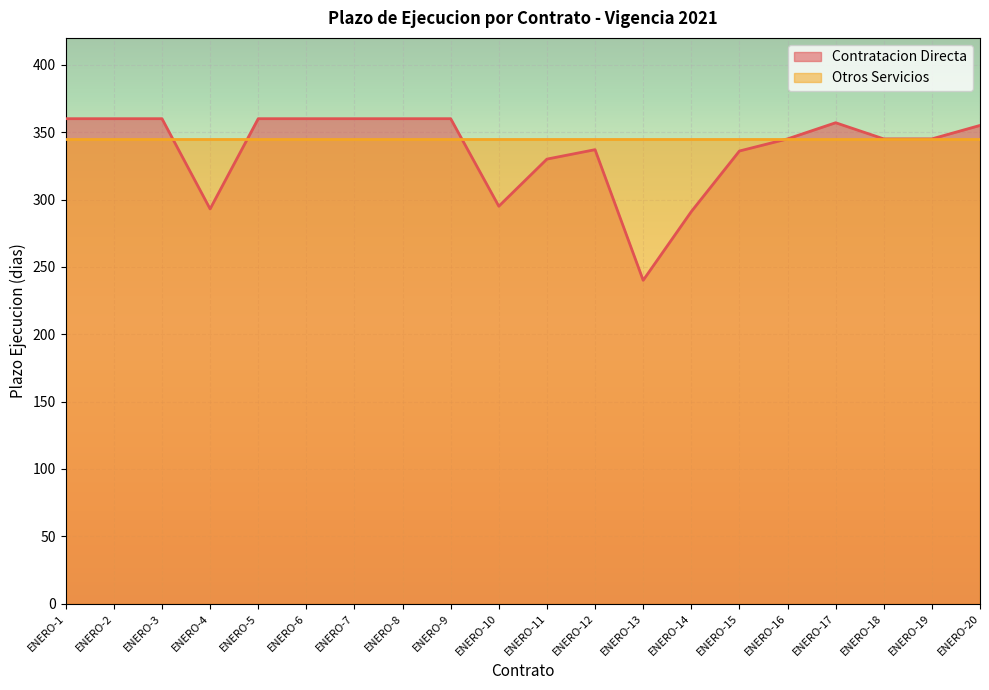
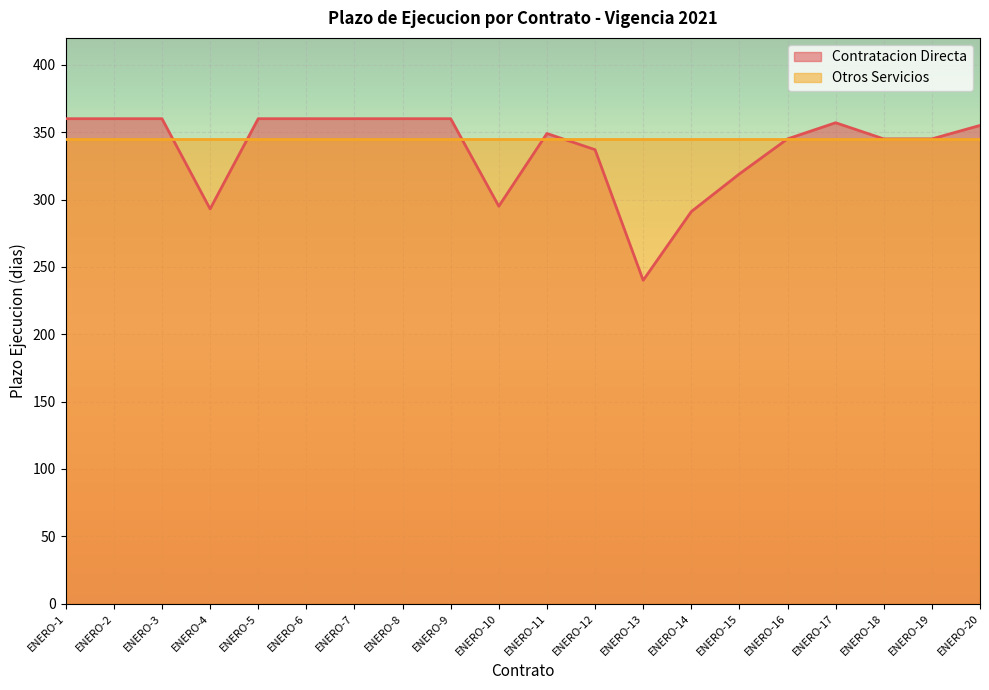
  {
    "Contratacion Directa": {
      "ENERO-1": 360,
      "ENERO-2": 360,
      "ENERO-3": 360,
      "ENERO-4": 293,
      "ENERO-5": 360,
      "ENERO-6": 360,
      "ENERO-7": 360,
      "ENERO-8": 360,
      "ENERO-9": 360,
      "ENERO-10": 295,
-     "ENERO-11": 330,
+     "ENERO-11": 349,
      "ENERO-12": 337,
      "ENERO-13": 240,
      "ENERO-14": 291,
-     "ENERO-15": 336,
+     "ENERO-15": 319,
      "ENERO-17": 357,
      "ENERO-20": 355
    },
    "Otros Servicios": {
      "ENERO-1": 345,
      "ENERO-2": 345,
      "ENERO-3": 345,
      "ENERO-4": 345,
      "ENERO-5": 345,
      "ENERO-6": 345,
      "ENERO-7": 345,
      "ENERO-8": 345,
      "ENERO-9": 345,
      "ENERO-10": 345,
      "ENERO-11": 345,
      "ENERO-12": 345,
      "ENERO-13": 345,
      "ENERO-14": 345,
      "ENERO-15": 345,
      "ENERO-17": 345,
      "ENERO-20": 345
    }
  }
